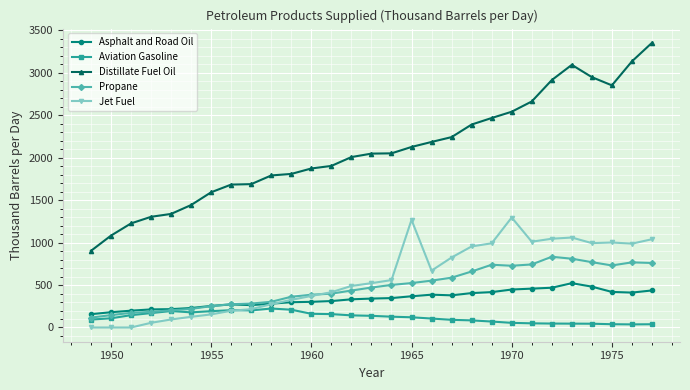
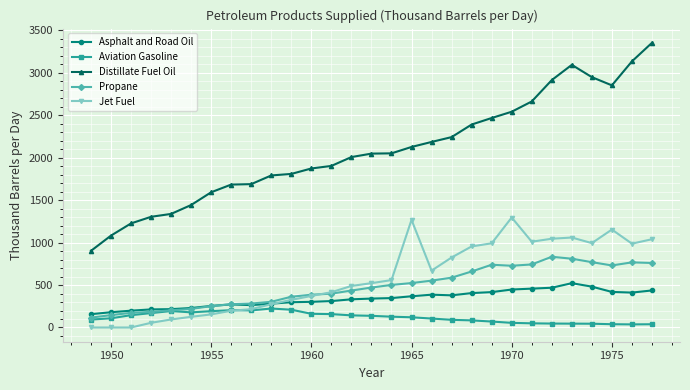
  {
    "Jet Fuel": {
      "1950": 0,
      "1955": 200,
      "1965": 1300,
      "1970": 1300,
-     "1975": 1000
+     "1975": 1200
    }
  }
